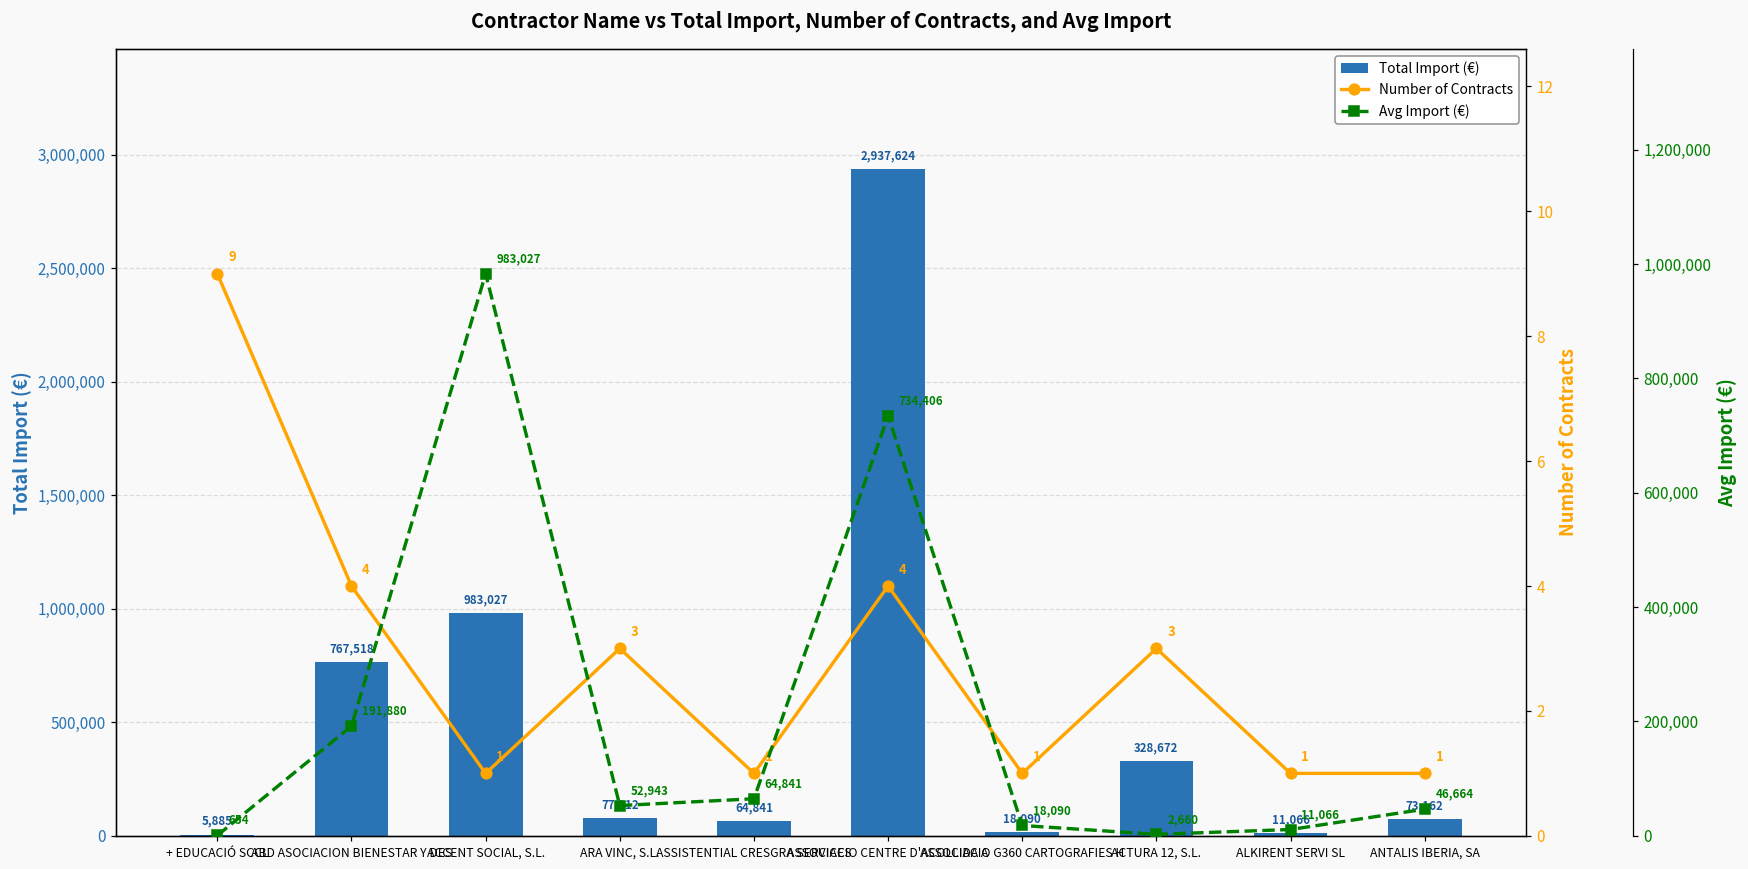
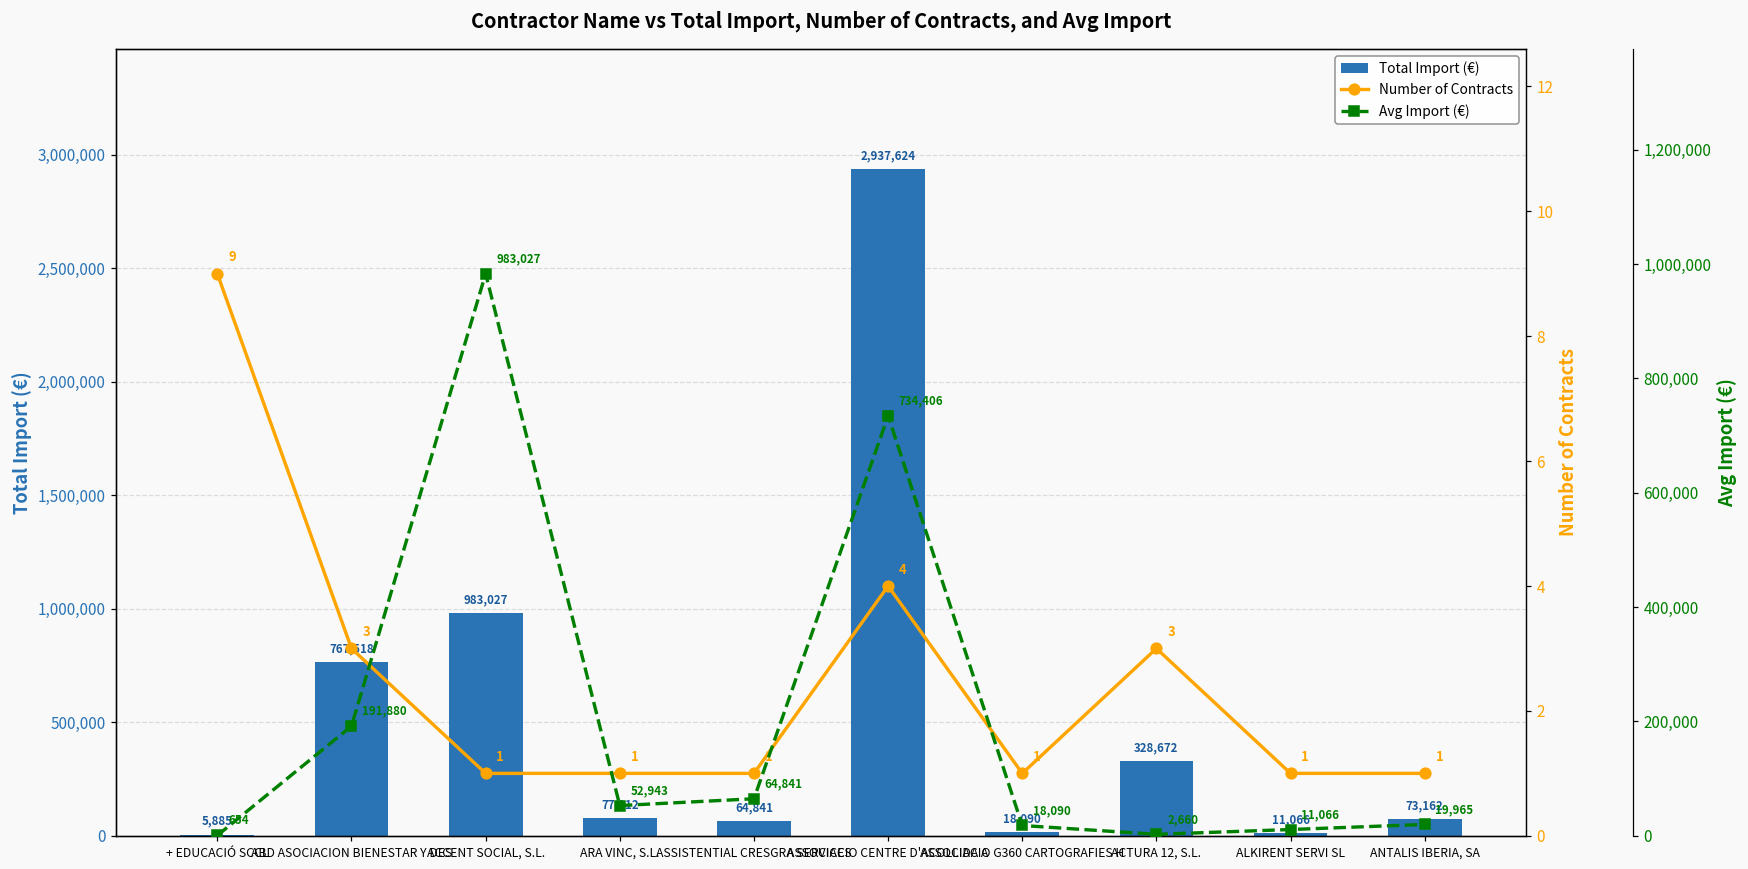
  {
    "Total Import (€)": {
      "ABD ASOCIACION BIENESTAR Y DES": "767,518",
      "ACTURA 12, S.L.": "328,672"
    },
    "Number of Contracts": {
-     "ABD ASOCIACION BIENESTAR Y DES": "4",
-     "ARA VINC, S.L.": "3",
+     "ABD ASOCIACION BIENESTAR Y DES": "3",
+     "ARA VINC, S.L.": "1",
      "ACTURA 12, S.L.": "3",
      "ALKIRENT SERVI SL": "1",
      "ANTALIS IBERIA, SA": "1"
    },
    "Avg Import (€)": {
      "ABD ASOCIACION BIENESTAR Y DES": "191,880",
      "ARA VINC, S.L.": "52,943",
      "ACTURA 12, S.L.": "2,660",
      "ALKIRENT SERVI SL": "11,066",
-     "ANTALIS IBERIA, SA": "46,664"
+     "ANTALIS IBERIA, SA": "19,965"
    }
  }
